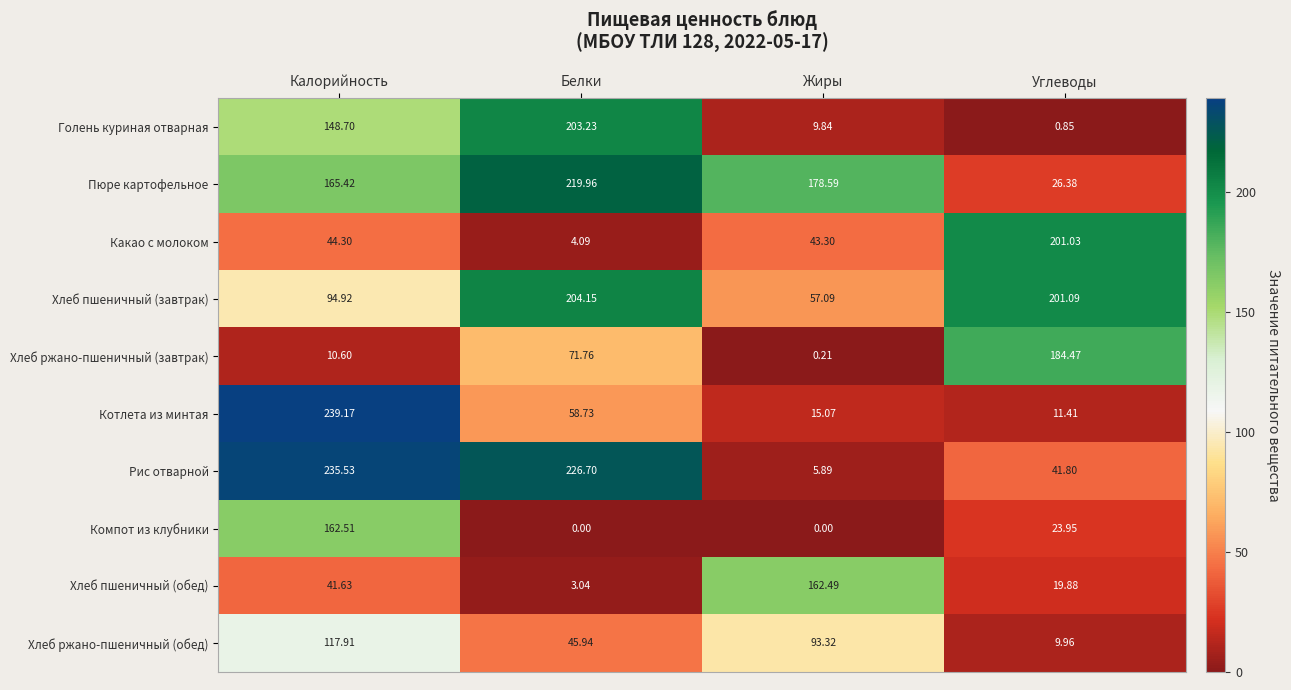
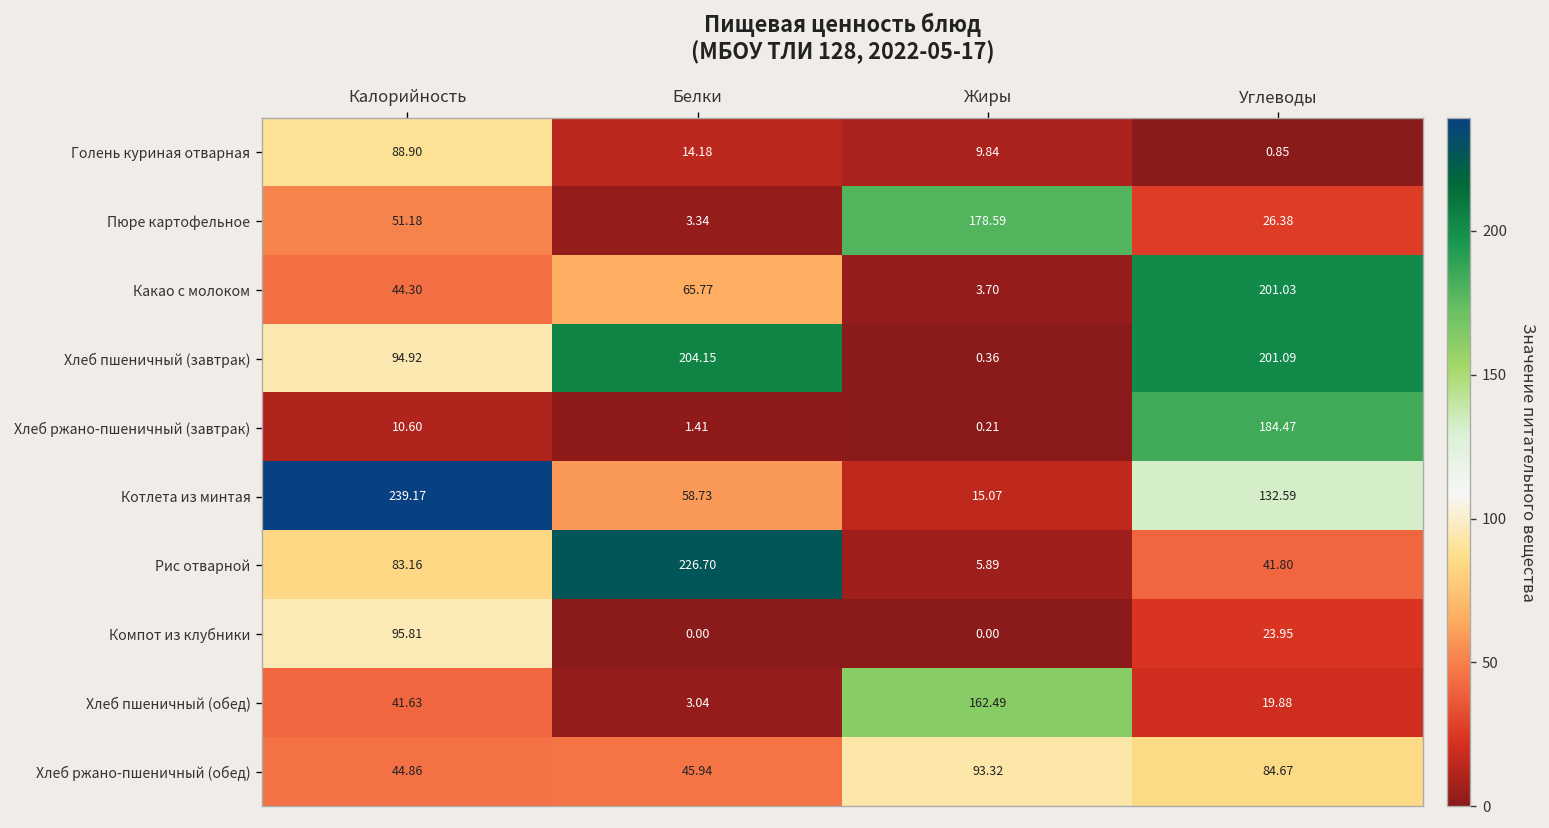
  {
    "Голень куриная отварная": {
-     "Калорийность": 148.70,
-     "Белки": 203.23,
+     "Калорийность": 88.90,
+     "Белки": 14.18,
      "Жиры": 9.84,
      "Углеводы": 0.85
    },
    "Пюре картофельное": {
-     "Калорийность": 165.42,
-     "Белки": 219.96,
+     "Калорийность": 51.18,
+     "Белки": 3.34,
      "Жиры": 178.59,
      "Углеводы": 26.38
    },
    "Какао с молоком": {
      "Калорийность": 44.30,
-     "Белки": 4.09,
-     "Жиры": 43.30,
+     "Белки": 65.77,
+     "Жиры": 3.70,
      "Углеводы": 201.03
    },
    "Хлеб пшеничный (завтрак)": {
      "Калорийность": 94.92,
      "Белки": 204.15,
-     "Жиры": 57.09,
+     "Жиры": 0.36,
      "Углеводы": 201.09
    },
    "Хлеб ржано-пшеничный (завтрак)": {
      "Калорийность": 10.60,
-     "Белки": 71.76,
+     "Белки": 1.41,
      "Жиры": 0.21,
      "Углеводы": 184.47
    },
    "Котлета из минтая": {
      "Калорийность": 239.17,
      "Белки": 58.73,
      "Жиры": 15.07,
-     "Углеводы": 11.41
+     "Углеводы": 132.59
    },
    "Рис отварной": {
-     "Калорийность": 235.53,
+     "Калорийность": 83.16,
      "Белки": 226.70,
      "Жиры": 5.89,
      "Углеводы": 41.80
    },
    "Компот из клубники": {
-     "Калорийность": 162.51,
+     "Калорийность": 95.81,
      "Белки": 0.00,
      "Жиры": 0.00,
      "Углеводы": 23.95
    },
    "Хлеб пшеничный (обед)": {
      "Калорийность": 41.63,
      "Белки": 3.04,
      "Жиры": 162.49,
      "Углеводы": 19.88
    },
    "Хлеб ржано-пшеничный (обед)": {
-     "Калорийность": 117.91,
+     "Калорийность": 44.86,
      "Белки": 45.94,
      "Жиры": 93.32,
-     "Углеводы": 9.96
+     "Углеводы": 84.67
    }
  }
